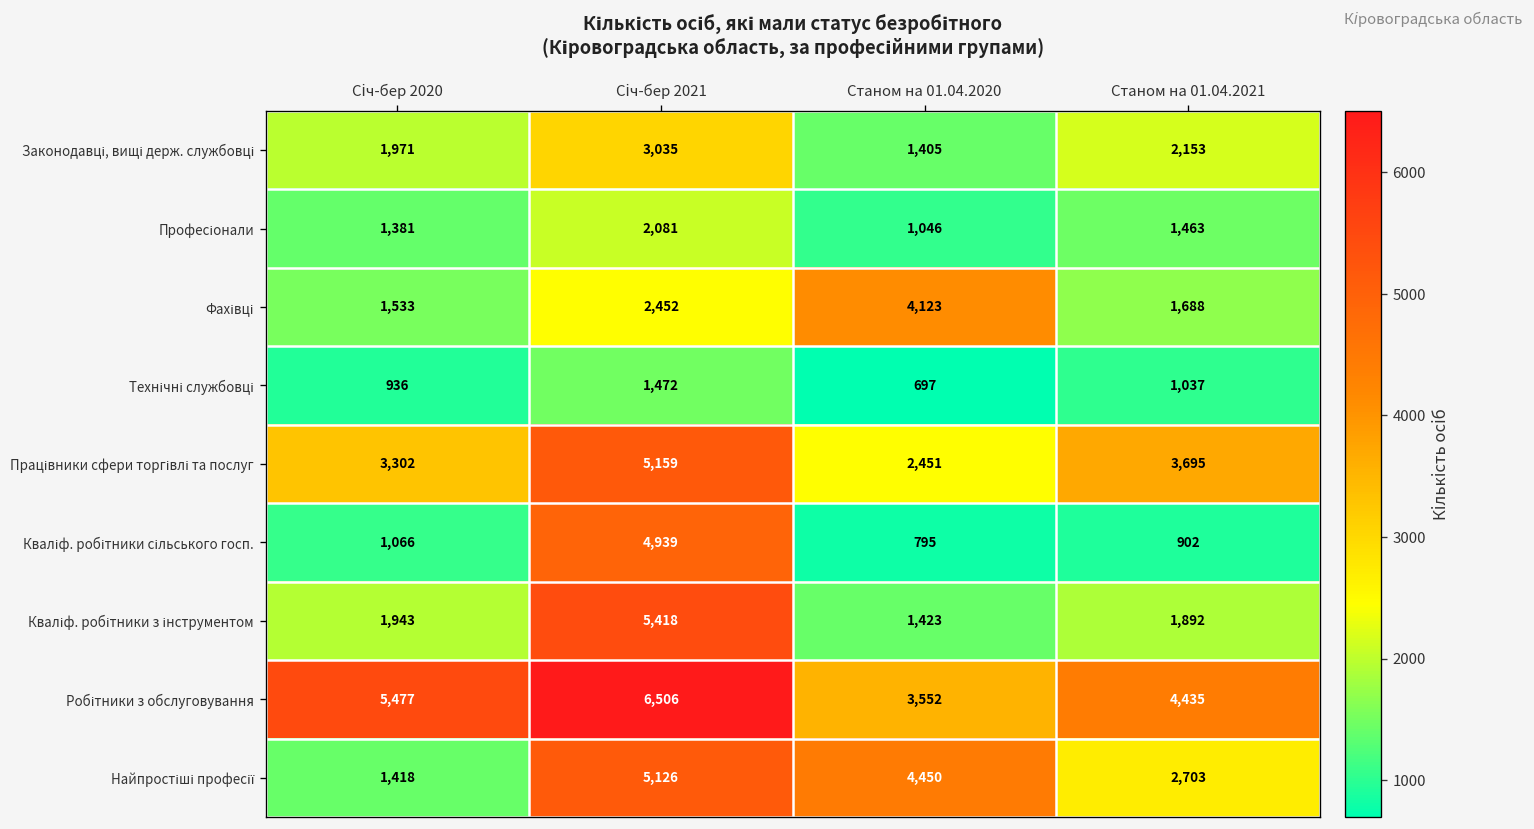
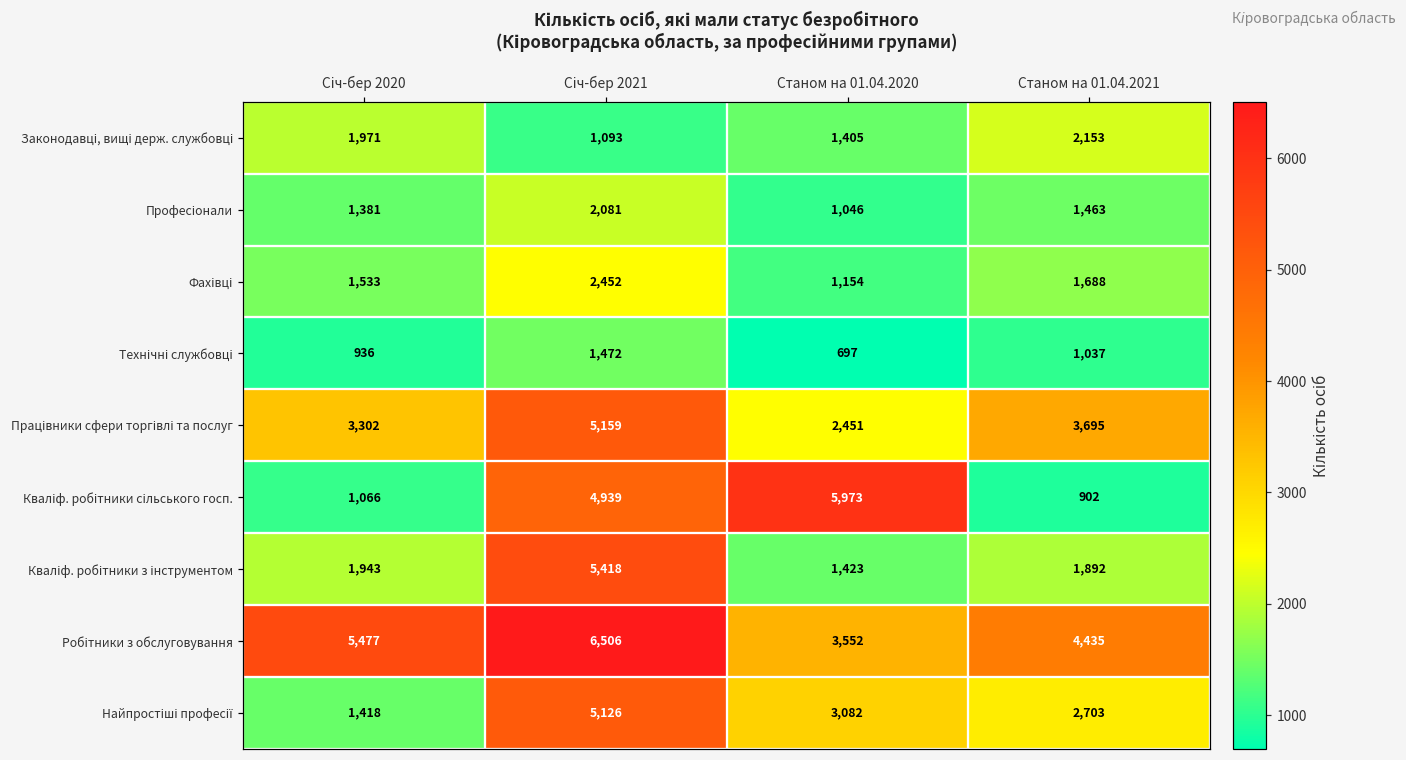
  {
    "Законодавці, вищі держ. службовці": {
      "Січ-бер 2020": "1,971",
-     "Січ-бер 2021": "3,035",
+     "Січ-бер 2021": "1,093",
      "Станом на 01.04.2020": "1,405",
      "Станом на 01.04.2021": "2,153"
    },
    "Професіонали": {
      "Січ-бер 2020": "1,381",
      "Січ-бер 2021": "2,081",
      "Станом на 01.04.2020": "1,046",
      "Станом на 01.04.2021": "1,463"
    },
    "Фахівці": {
      "Січ-бер 2020": "1,533",
      "Січ-бер 2021": "2,452",
-     "Станом на 01.04.2020": "4,123",
+     "Станом на 01.04.2020": "1,154",
      "Станом на 01.04.2021": "1,688"
    },
    "Технічні службовці": {
      "Січ-бер 2020": "936",
      "Січ-бер 2021": "1,472",
      "Станом на 01.04.2020": "697",
      "Станом на 01.04.2021": "1,037"
    },
    "Працівники сфери торгівлі та послуг": {
      "Січ-бер 2020": "3,302",
      "Січ-бер 2021": "5,159",
      "Станом на 01.04.2020": "2,451",
      "Станом на 01.04.2021": "3,695"
    },
    "Кваліф. робітники сільського госп.": {
      "Січ-бер 2020": "1,066",
      "Січ-бер 2021": "4,939",
-     "Станом на 01.04.2020": "795",
+     "Станом на 01.04.2020": "5,973",
      "Станом на 01.04.2021": "902"
    },
    "Кваліф. робітники з інструментом": {
      "Січ-бер 2020": "1,943",
      "Січ-бер 2021": "5,418",
      "Станом на 01.04.2020": "1,423",
      "Станом на 01.04.2021": "1,892"
    },
    "Робітники з обслуговування": {
      "Січ-бер 2020": "5,477",
      "Січ-бер 2021": "6,506",
      "Станом на 01.04.2020": "3,552",
      "Станом на 01.04.2021": "4,435"
    },
    "Найпростіші професії": {
      "Січ-бер 2020": "1,418",
      "Січ-бер 2021": "5,126",
-     "Станом на 01.04.2020": "4,450",
+     "Станом на 01.04.2020": "3,082",
      "Станом на 01.04.2021": "2,703"
    }
  }
